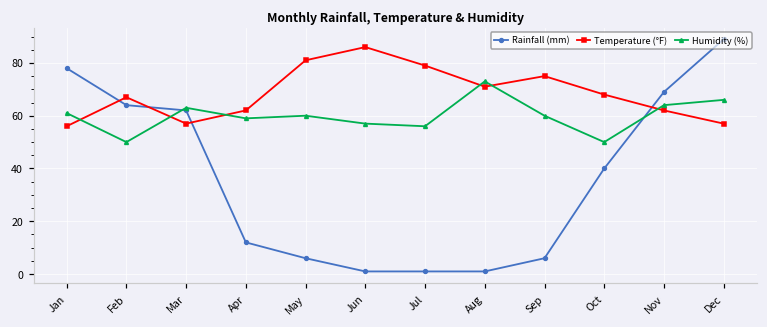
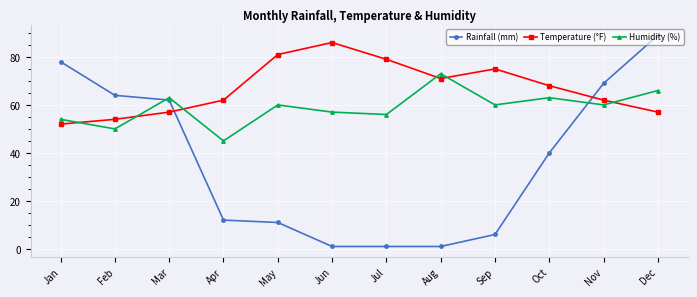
  {
    "Rainfall (mm)": {
      "Jan": 78,
      "Feb": 64,
      "Apr": 12,
-     "May": 6,
+     "May": 11,
      "Jun": 1,
      "Jul": 1,
      "Aug": 1,
      "Sep": 6,
      "Oct": 40,
      "Nov": 69
    },
    "Temperature (°F)": {
-     "Jan": 56,
-     "Feb": 67,
+     "Jan": 52,
+     "Feb": 54,
      "Mar": 57,
      "Apr": 62,
      "May": 81,
      "Jun": 86,
      "Jul": 79,
      "Aug": 71,
      "Sep": 75,
      "Oct": 68,
      "Nov": 62,
      "Dec": 57
    },
    "Humidity (%)": {
-     "Jan": 61,
+     "Jan": 54,
      "Feb": 50,
-     "Apr": 59,
+     "Apr": 45,
      "May": 60,
      "Jun": 57,
      "Jul": 56,
      "Aug": 73,
      "Sep": 60,
-     "Oct": 50,
-     "Nov": 64,
+     "Oct": 63,
+     "Nov": 60,
      "Dec": 66
    }
  }
